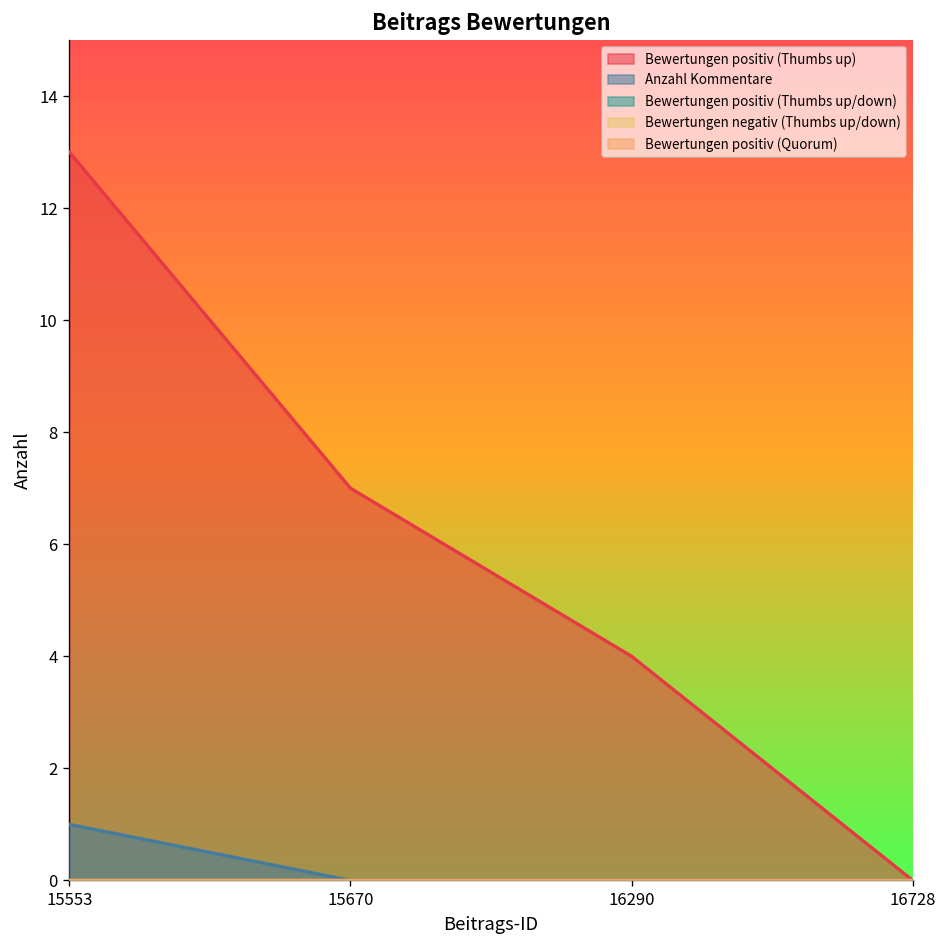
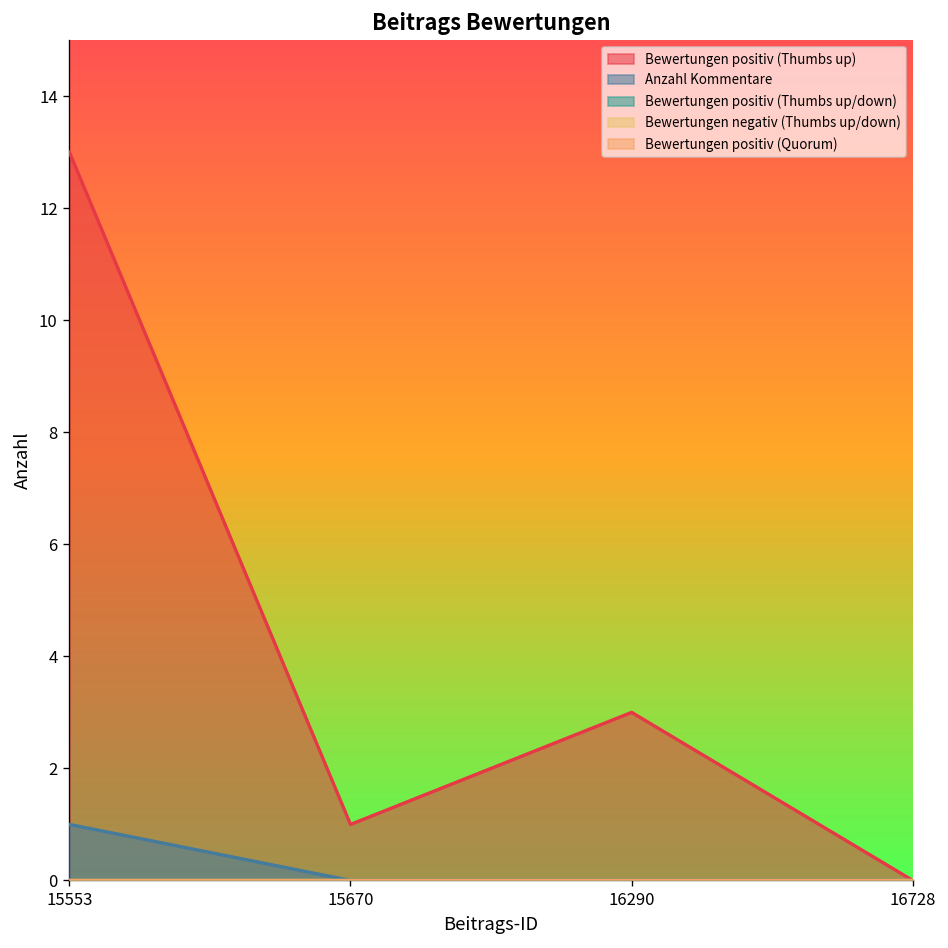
  {
    "Bewertungen positiv (Thumbs up)": {
      "15553": 13,
-     "15670": 7,
-     "16290": 4
+     "15670": 1,
+     "16290": 3
    },
    "Anzahl Kommentare": {
      "15553": 1
    },
    "Bewertungen positiv (Quorum)": {
      "15553": 0
    }
  }
